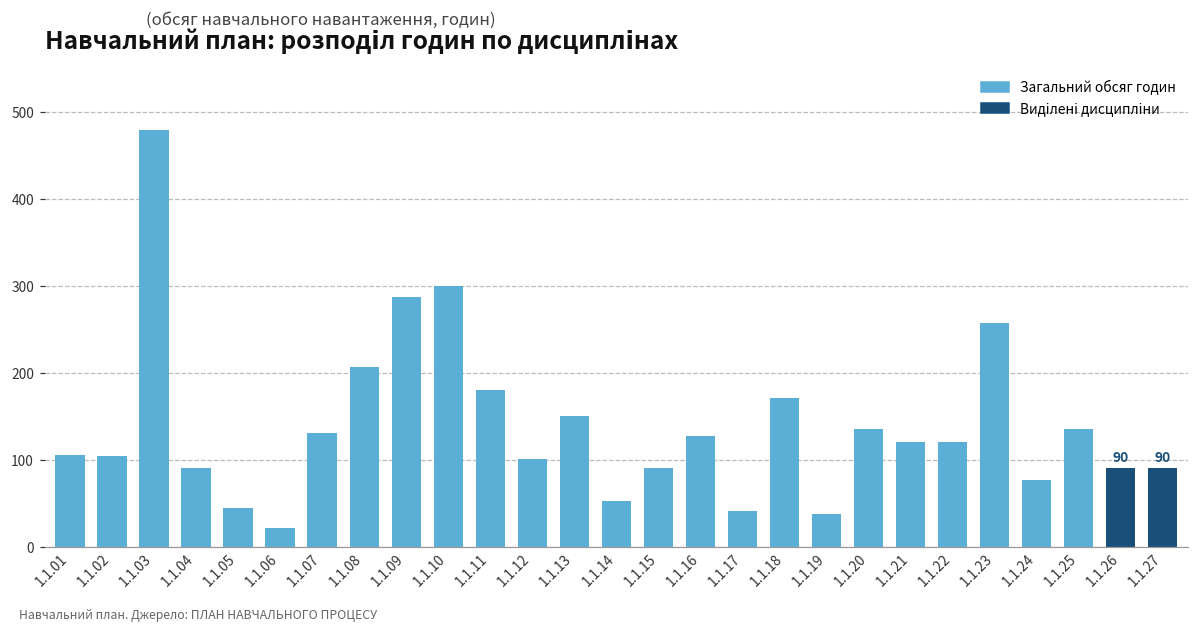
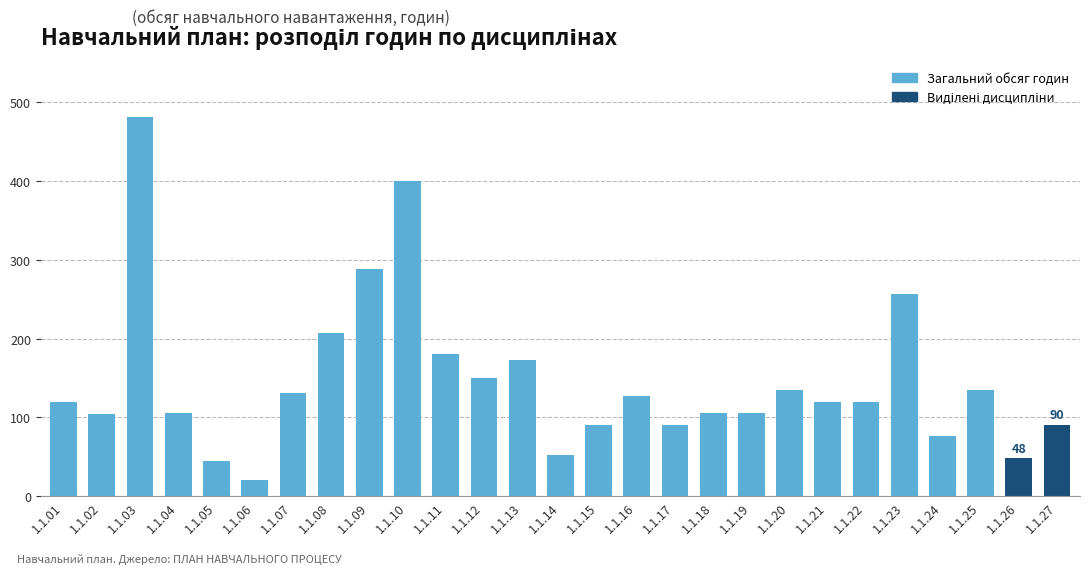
  {
-   "1.1.01": 110,
-   "1.1.04": 90,
-   "1.1.10": 300,
-   "1.1.12": 100,
-   "1.1.13": 150,
-   "1.1.17": 40,
-   "1.1.18": 170,
-   "1.1.19": 40,
-   "1.1.26": 90,
+   "1.1.01": 120,
+   "1.1.04": 110,
+   "1.1.10": 400,
+   "1.1.12": 150,
+   "1.1.13": 170,
+   "1.1.17": 90,
+   "1.1.18": 110,
+   "1.1.19": 110,
+   "1.1.26": 48,
    "1.1.27": 90
  }
